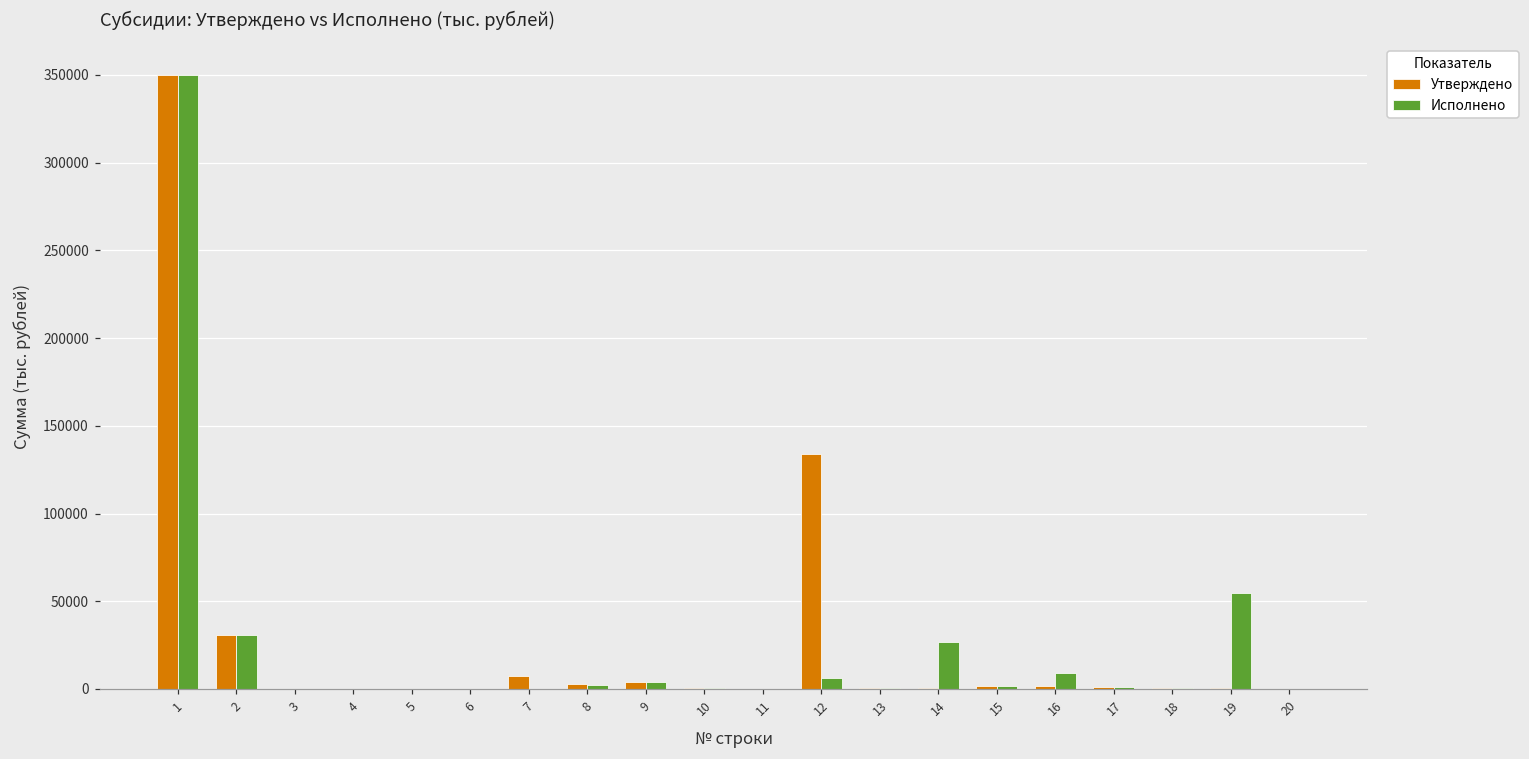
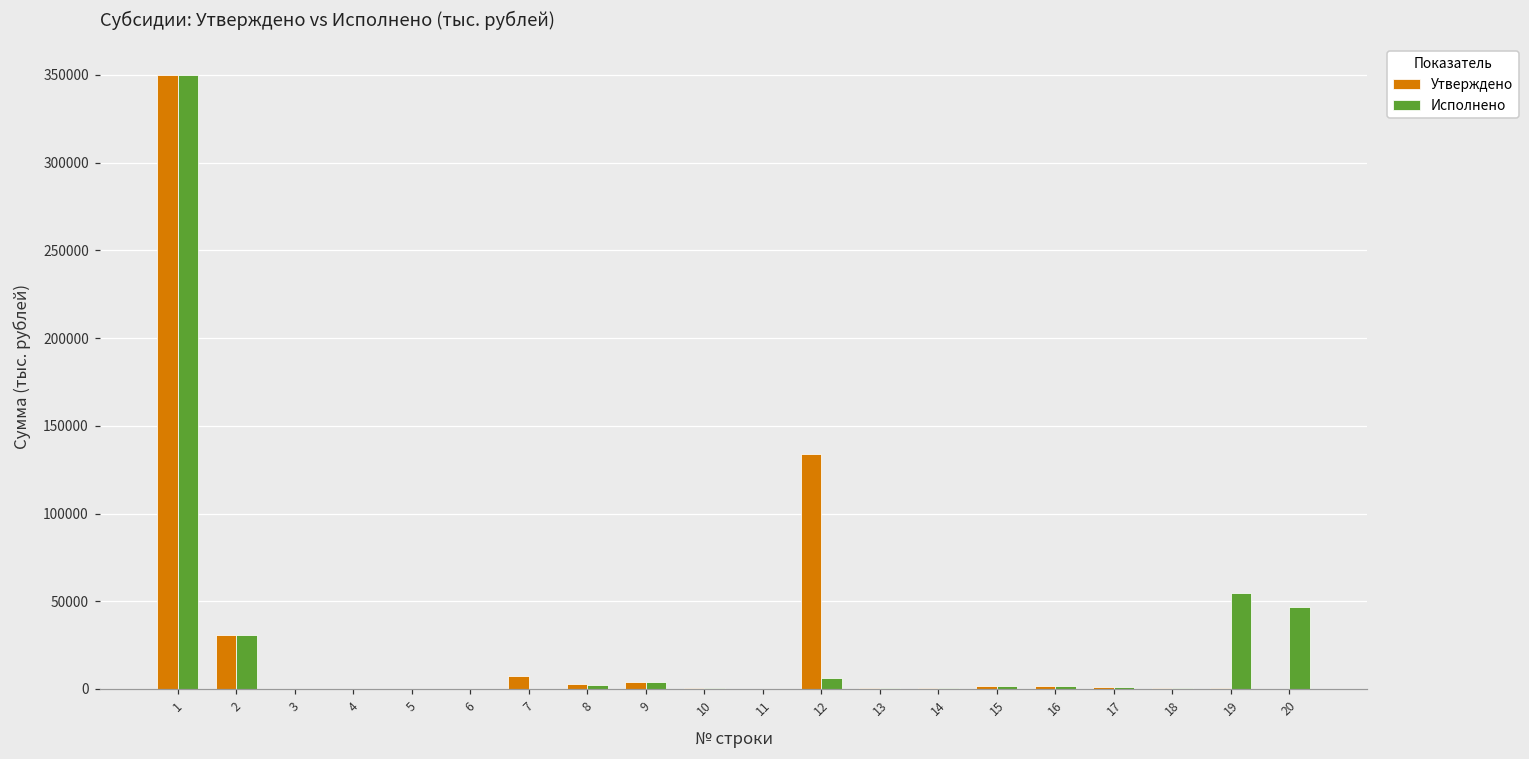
  {
    "Утверждено": {
      "1": 350000,
      "2": 31000,
      "7": 7000,
      "8": 3000,
      "9": 4000,
      "12": 134000,
      "15": 2000,
      "16": 2000
    },
    "Исполнено": {
      "1": 350000,
      "2": 31000,
      "4": 0,
      "8": 2000,
      "9": 4000,
      "12": 6000,
-     "14": 27000,
+     "14": 0,
      "15": 2000,
-     "16": 9000,
+     "16": 2000,
      "19": 55000,
-     "20": 0
+     "20": 47000
    }
  }
